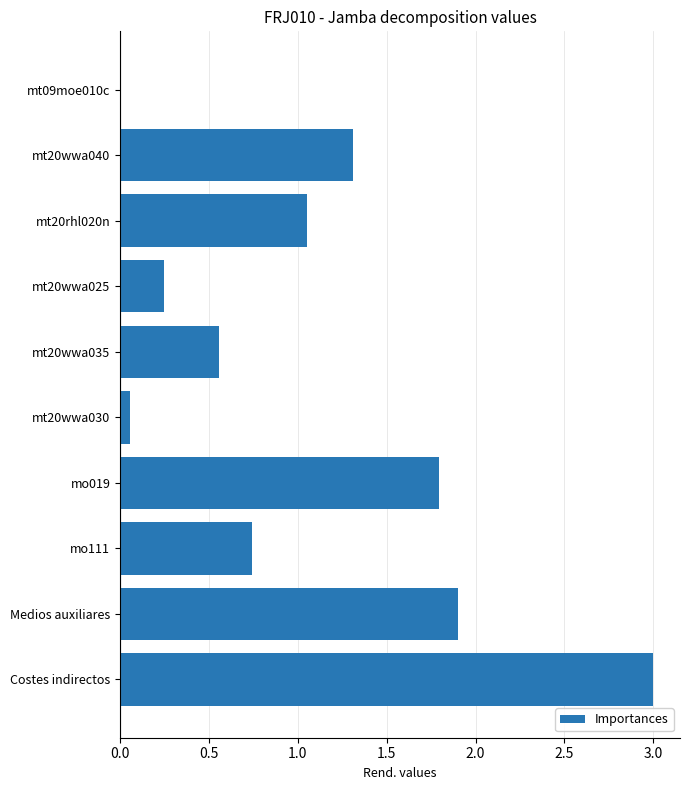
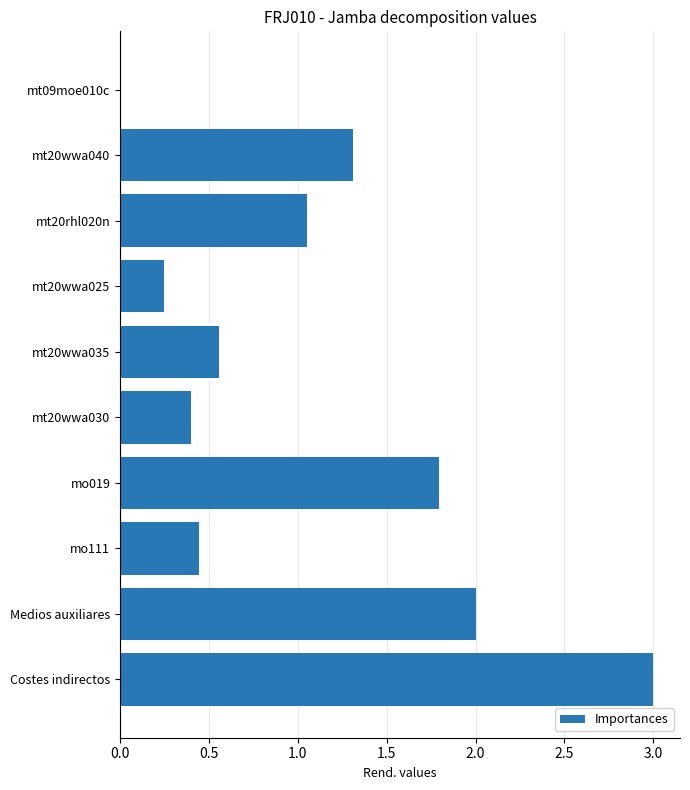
  {
    "mt20wwa040": 1.31,
    "mt20rhl020n": 1.05,
    "mt20wwa025": 0.25,
    "mt20wwa035": 0.56,
-   "mt20wwa030": 0.06,
+   "mt20wwa030": 0.40,
    "mo019": 1.79,
-   "mo111": 0.75,
-   "Medios auxiliares": 1.9,
+   "mo111": 0.44,
+   "Medios auxiliares": 2.0,
    "Costes indirectos": 3.00
  }
